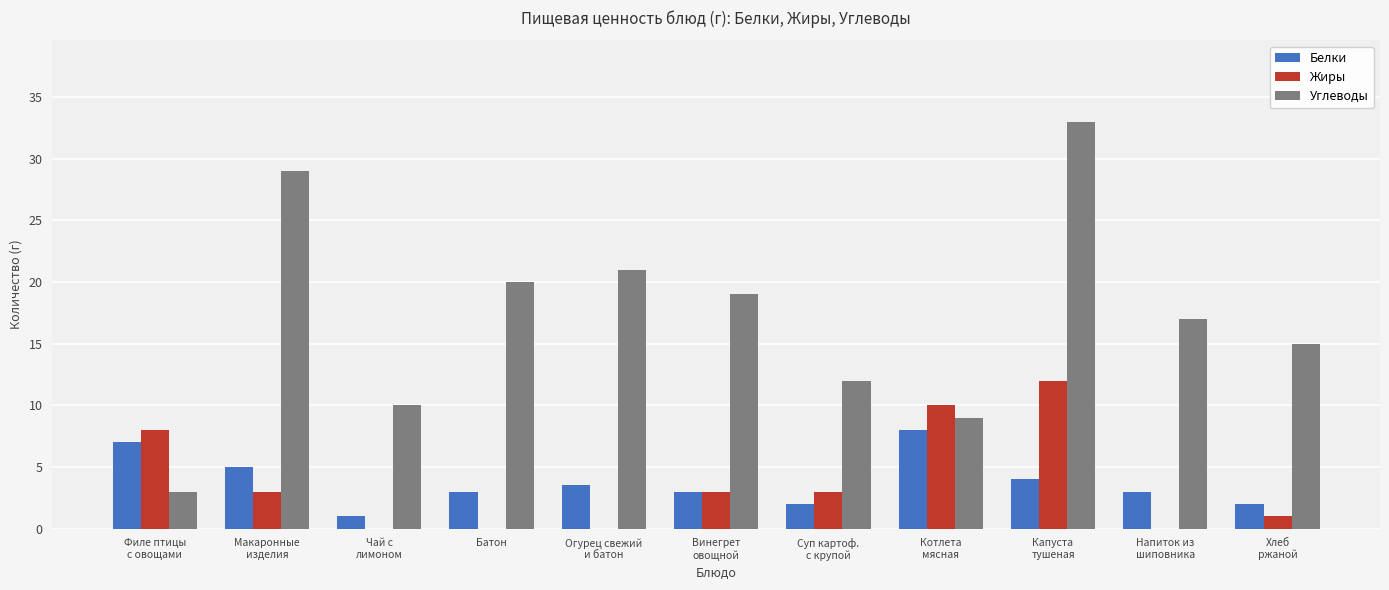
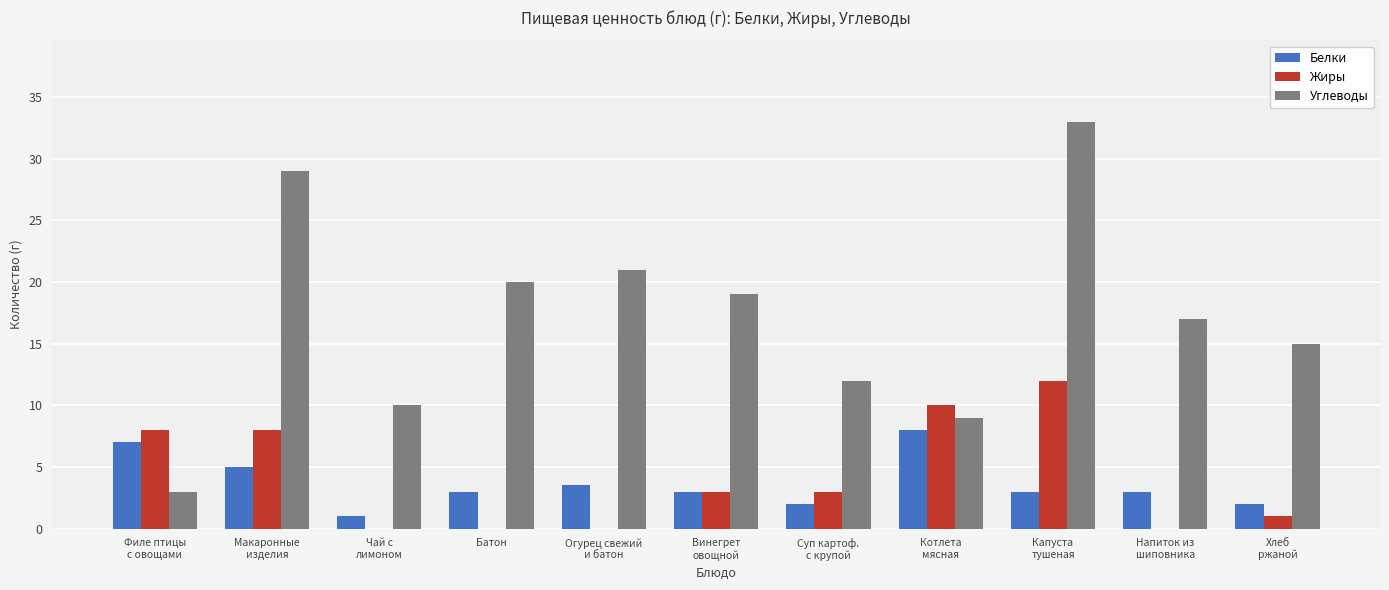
  {
    "Белки": {
      "Филе птицы с овощами": 7,
      "Макаронные изделия": 5,
      "Чай с лимоном": 1,
      "Батон": 3,
      "Огурец свежий и батон": 3.5,
      "Винегрет овощной": 3,
      "Суп картоф. с крупой": 2,
      "Котлета мясная": 8,
-     "Капуста тушеная": 4,
+     "Капуста тушеная": 3,
      "Напиток из шиповника": 3,
      "Хлеб ржаной": 2
    },
    "Жиры": {
      "Филе птицы с овощами": 8,
-     "Макаронные изделия": 3,
+     "Макаронные изделия": 8,
      "Чай с лимоном": 0,
      "Батон": 0,
      "Огурец свежий и батон": 0,
      "Винегрет овощной": 3,
      "Суп картоф. с крупой": 3,
      "Котлета мясная": 10,
      "Капуста тушеная": 12,
      "Напиток из шиповника": 0,
      "Хлеб ржаной": 1
    },
    "Углеводы": {
      "Филе птицы с овощами": 3,
      "Макаронные изделия": 29,
      "Чай с лимоном": 10,
      "Батон": 20,
      "Огурец свежий и батон": 21,
      "Винегрет овощной": 19,
      "Суп картоф. с крупой": 12,
      "Котлета мясная": 9,
      "Капуста тушеная": 33,
      "Напиток из шиповника": 17,
      "Хлеб ржаной": 15
    }
  }
